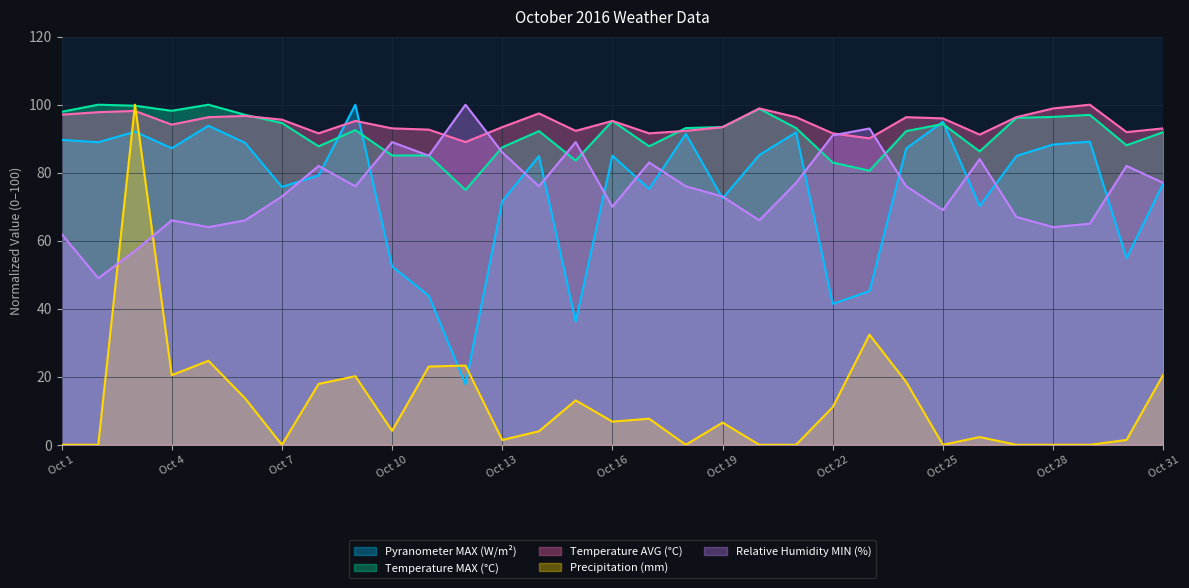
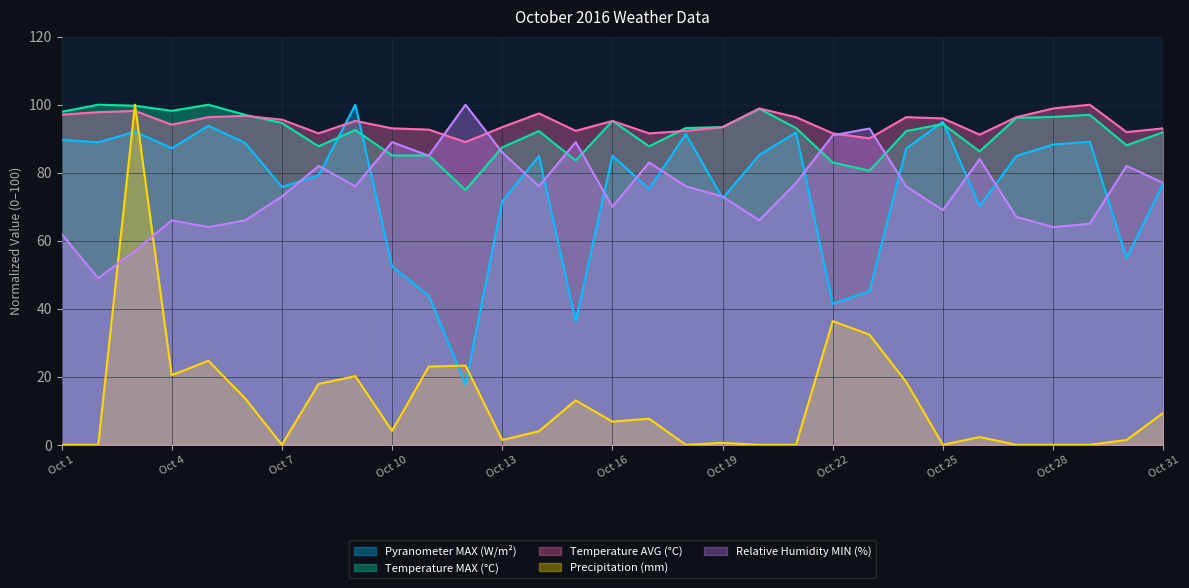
  {
    "Precipitation (mm)": {
      "Oct 1": 0,
      "Oct 4": 20,
      "Oct 7": 0,
      "Oct 10": 4,
      "Oct 13": 1,
      "Oct 16": 7,
-     "Oct 19": 7,
-     "Oct 22": 11,
+     "Oct 19": 1,
+     "Oct 22": 36,
      "Oct 25": 0,
      "Oct 28": 0,
-     "Oct 31": 21
+     "Oct 31": 9
    }
  }
